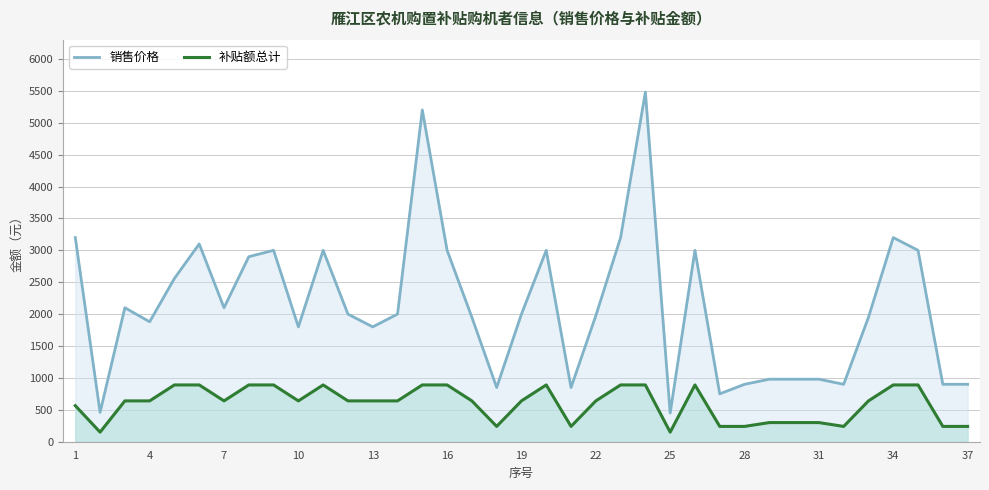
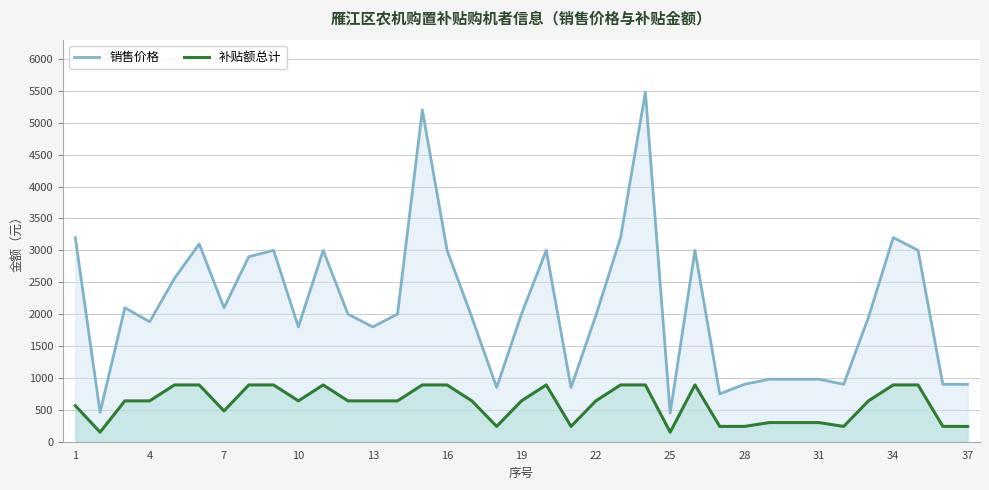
  {
    "销售价格": {
      "1": 3200,
      "4": 1900,
      "7": 2100,
      "10": 1800,
      "13": 1800,
      "16": 3000,
      "19": 2000,
      "22": 2000,
      "25": 500,
      "28": 900,
      "31": 1000,
      "34": 3200,
      "37": 900
    },
    "补贴额总计": {
      "1": 600,
      "4": 600,
-     "7": 600,
+     "7": 500,
      "10": 600,
      "13": 600,
      "16": 900,
      "19": 600,
      "22": 600,
      "25": 200,
      "28": 200,
      "31": 300,
      "34": 900,
      "37": 200
    }
  }
